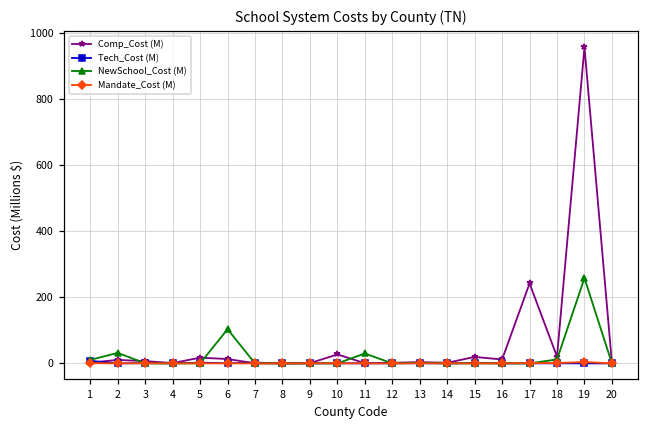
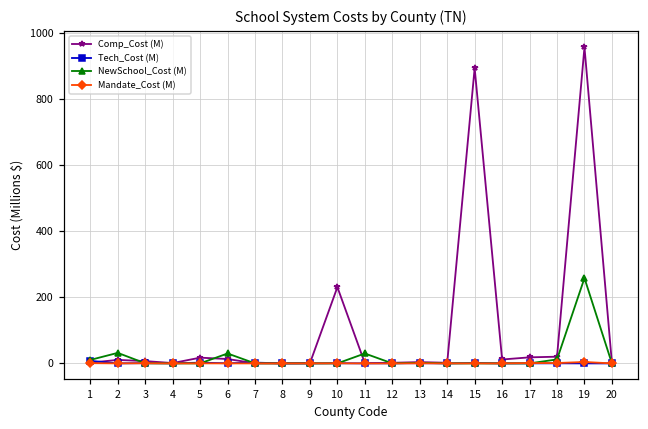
  {
    "Comp_Cost (M)": {
      "2": 10,
      "5": 20,
      "6": 10,
-     "10": 30,
-     "15": 20,
+     "10": 230,
+     "15": 890,
      "16": 10,
-     "17": 240,
+     "17": 20,
      "19": 960
    },
    "NewSchool_Cost (M)": {
      "2": 30,
-     "6": 100,
+     "6": 30,
      "11": 30,
      "19": 260
    }
  }
